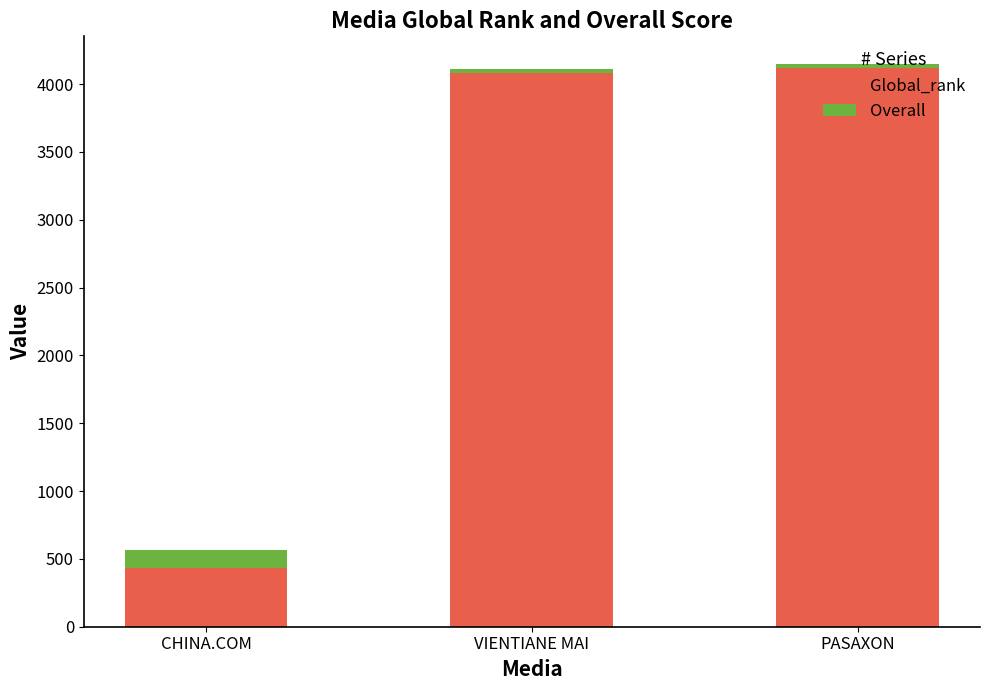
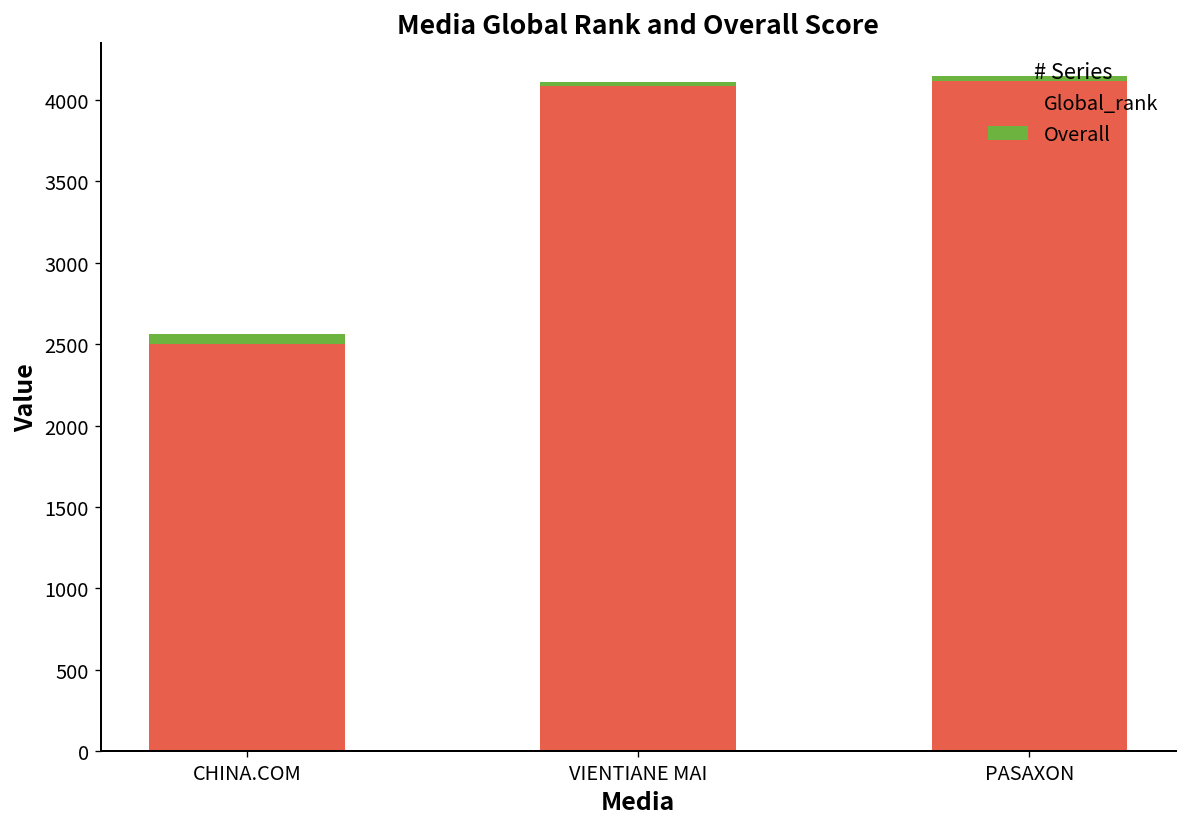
  {
    "Global_rank": {
-     "CHINA.COM": 440,
+     "CHINA.COM": 2500,
      "VIENTIANE MAI": 4080,
      "PASAXON": 4120
    },
    "Overall": {
-     "CHINA.COM": 130,
+     "CHINA.COM": 60,
      "VIENTIANE MAI": 30,
      "PASAXON": 30
    }
  }
